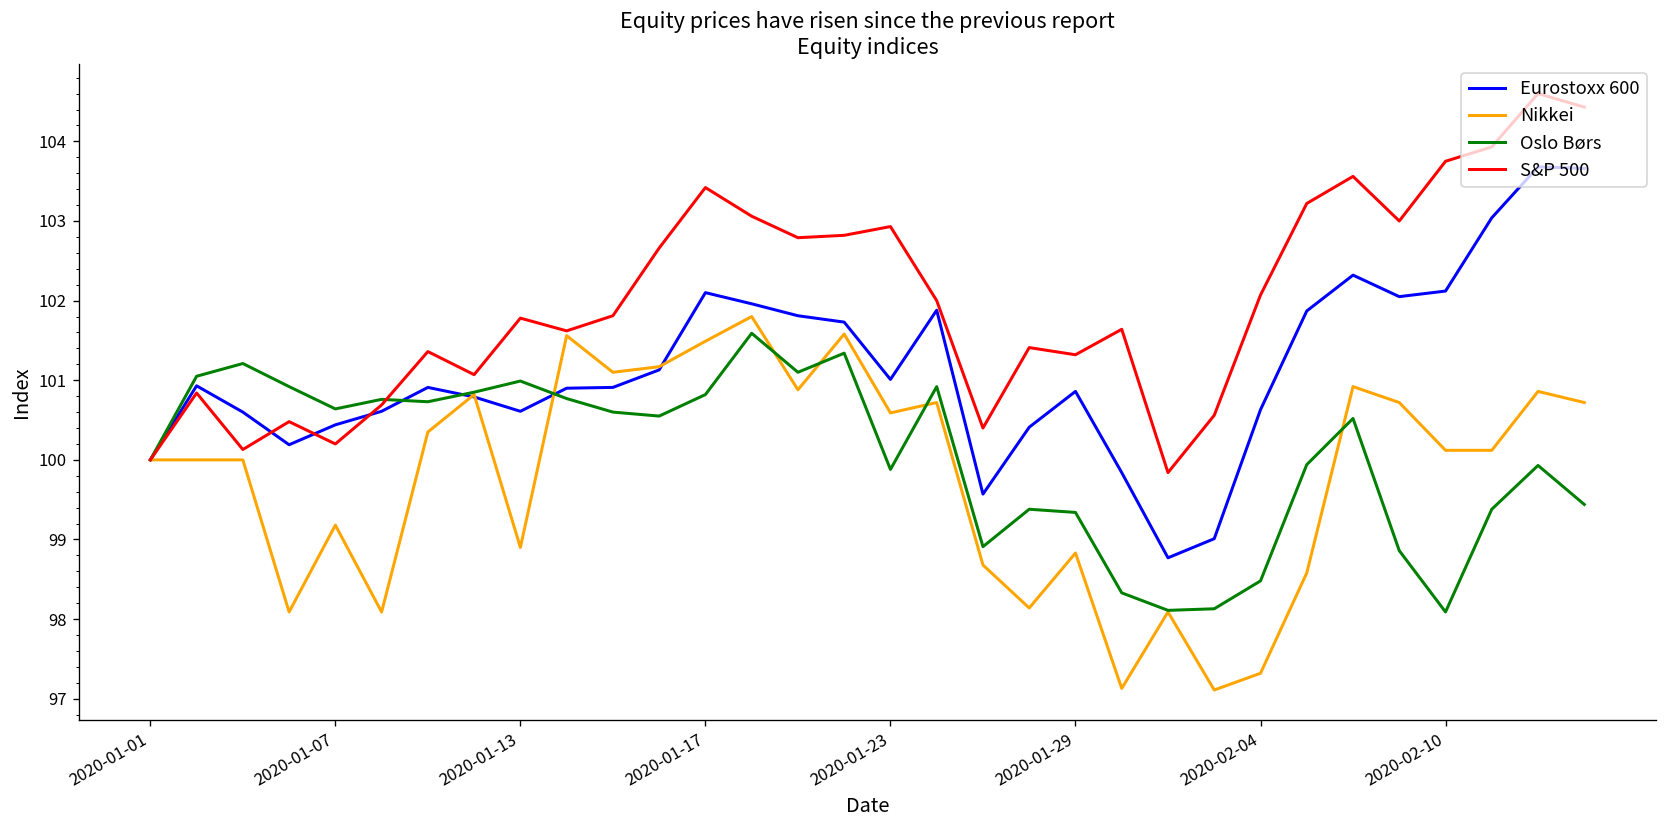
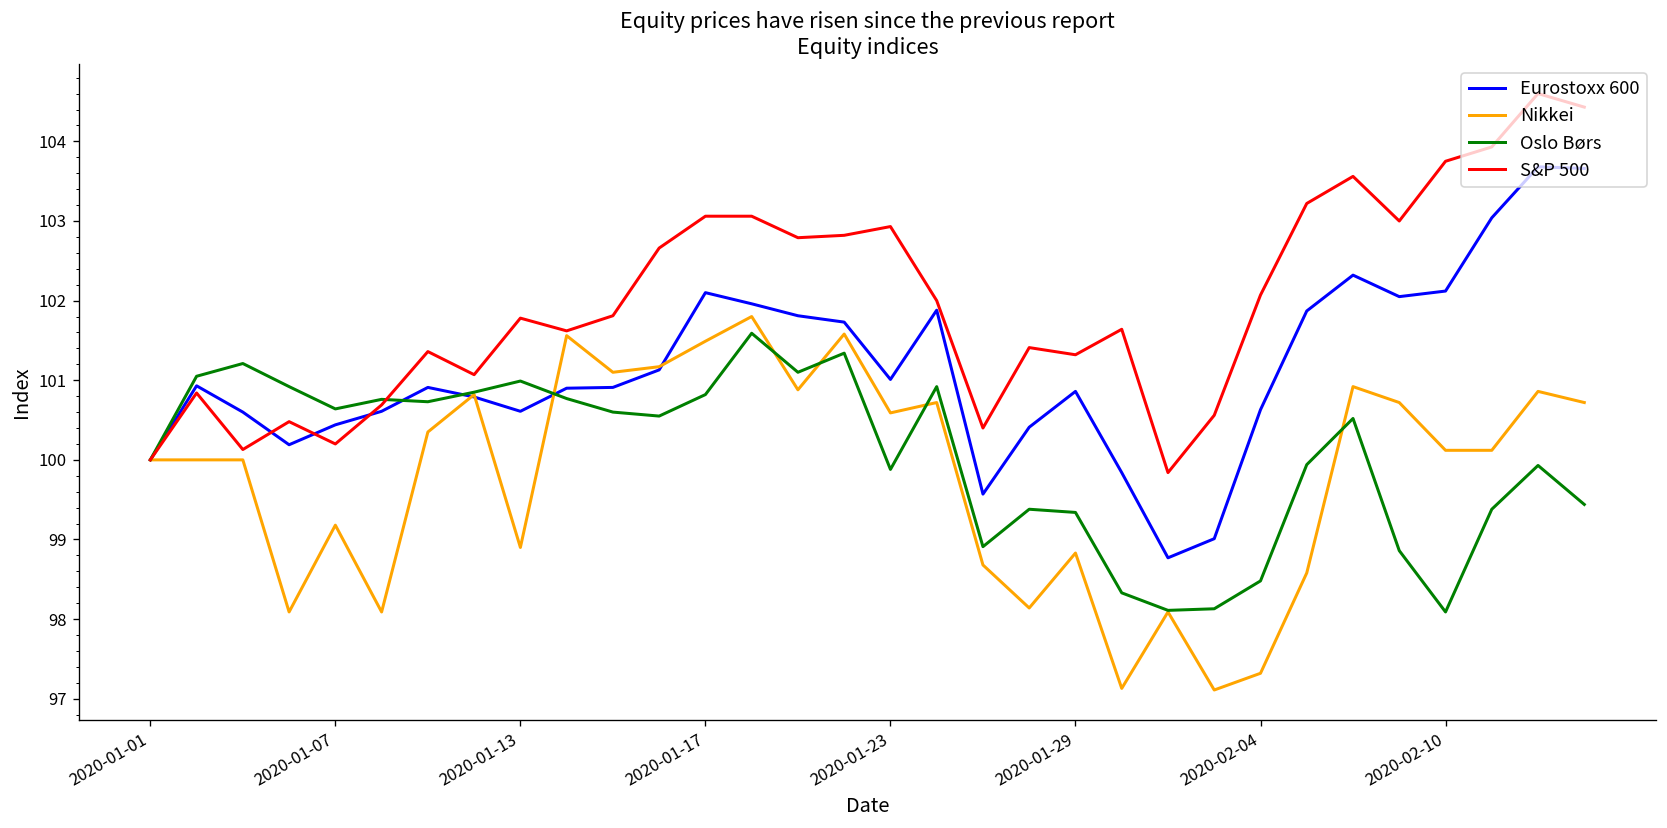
  {
    "Eurostoxx 600": {
      "2020-01-07": 100.4,
      "2020-01-13": 100.6,
      "2020-01-17": 102.1,
      "2020-01-23": 101.0,
      "2020-01-29": 100.9,
      "2020-02-04": 100.6,
      "2020-02-10": 102.1
    },
    "Nikkei": {
      "2020-01-07": 99.2,
      "2020-01-13": 98.9,
      "2020-01-17": 101.5,
      "2020-01-23": 100.6,
      "2020-01-29": 98.8,
      "2020-02-04": 97.3,
      "2020-02-10": 100.1
    },
    "Oslo Børs": {
      "2020-01-07": 100.6,
      "2020-01-13": 101.0,
      "2020-01-17": 100.8,
      "2020-01-23": 99.9,
      "2020-01-29": 99.3,
      "2020-02-04": 98.5,
      "2020-02-10": 98.1
    },
    "S&P 500": {
      "2020-01-07": 100.2,
      "2020-01-13": 101.8,
-     "2020-01-17": 103.4,
+     "2020-01-17": 103.1,
      "2020-01-23": 102.9,
      "2020-01-29": 101.3,
      "2020-02-04": 102.1,
      "2020-02-10": 103.8
    }
  }
